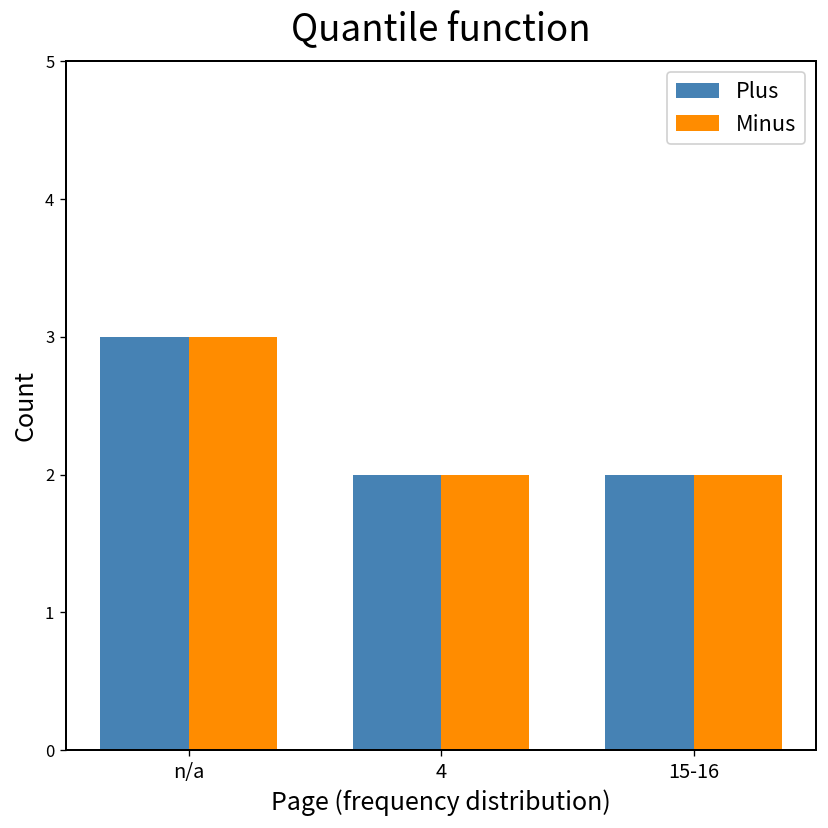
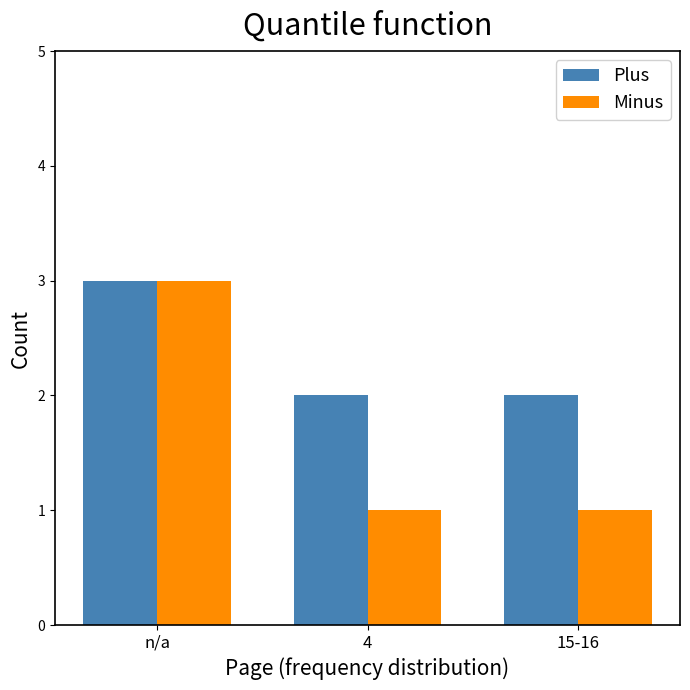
  {
    "Plus": {
      "n/a": 3,
      "4": 2,
      "15-16": 2
    },
    "Minus": {
      "n/a": 3,
-     "4": 2,
-     "15-16": 2
+     "4": 1,
+     "15-16": 1
    }
  }
